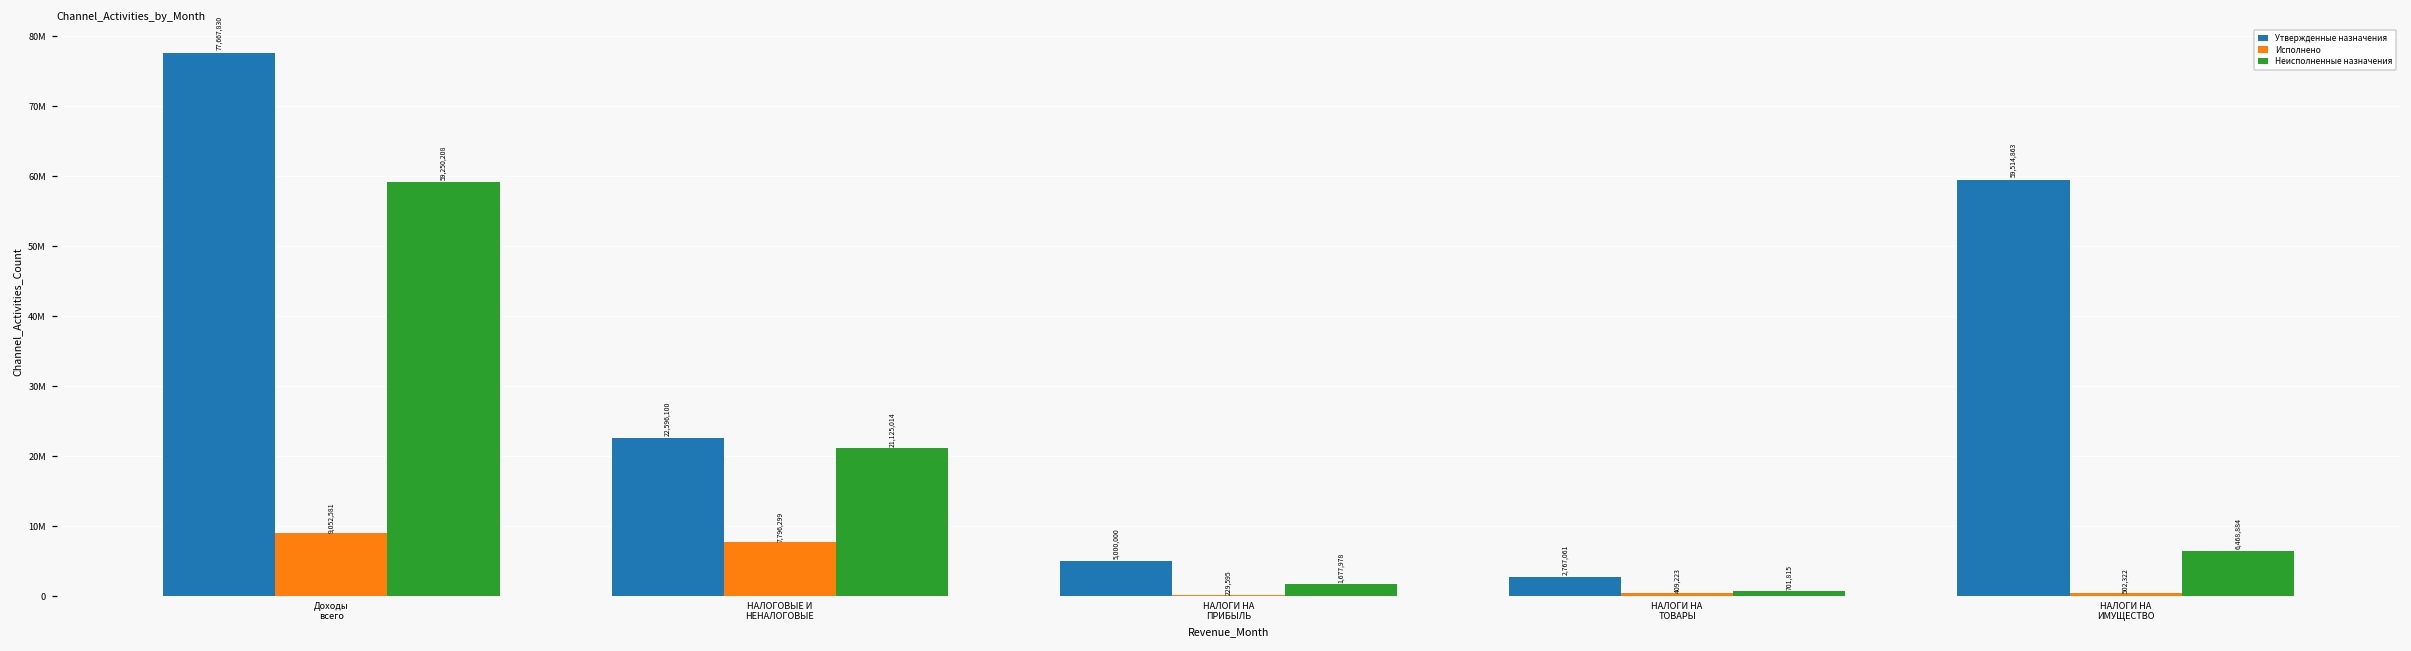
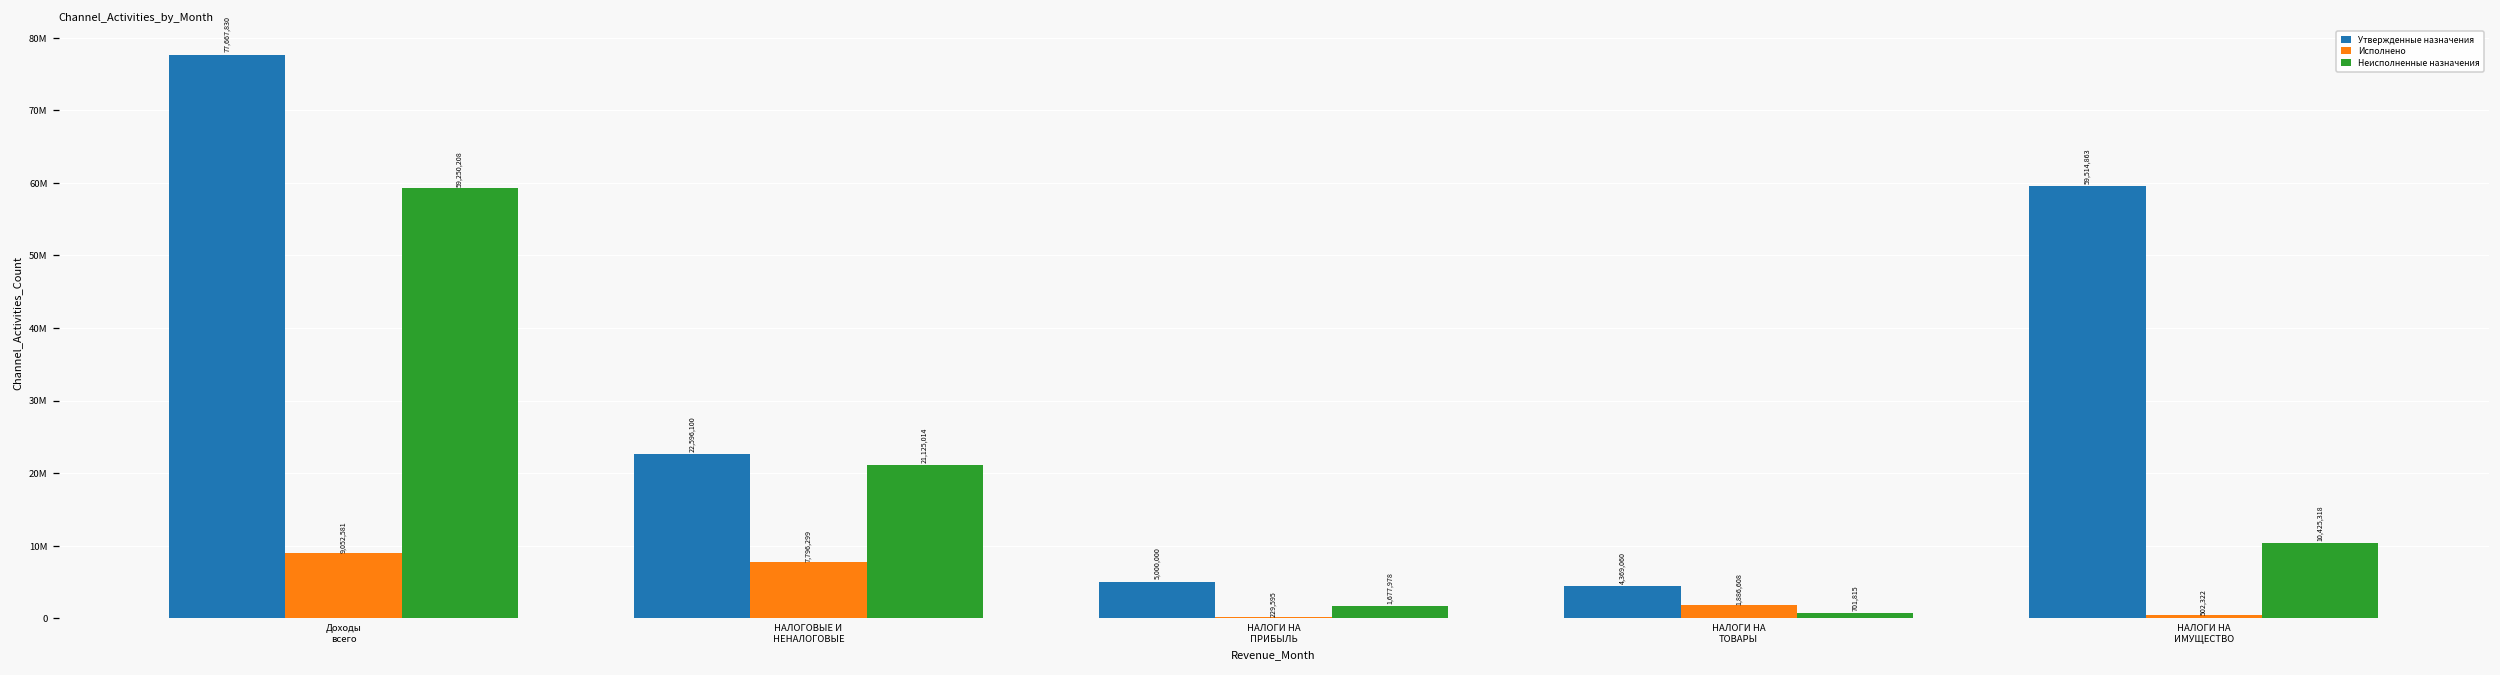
  {
    "Утвержденные назначения": {
      "Доходы всего": "77,667,830",
      "НАЛОГОВЫЕ И НЕНАЛОГОВЫЕ": "22,596,100",
      "НАЛОГИ НА ПРИБЫЛЬ": "5,000,000",
-     "НАЛОГИ НА ТОВАРЫ": "2,767,061",
+     "НАЛОГИ НА ТОВАРЫ": "4,369,060",
      "НАЛОГИ НА ИМУЩЕСТВО": "59,514,863"
    },
    "Исполнено": {
      "Доходы всего": "9,052,581",
      "НАЛОГОВЫЕ И НЕНАЛОГОВЫЕ": "7,796,299",
      "НАЛОГИ НА ПРИБЫЛЬ": "229,595",
-     "НАЛОГИ НА ТОВАРЫ": "409,223",
+     "НАЛОГИ НА ТОВАРЫ": "1,886,608",
      "НАЛОГИ НА ИМУЩЕСТВО": "502,322"
    },
    "Неисполненные назначения": {
      "Доходы всего": "59,250,208",
      "НАЛОГОВЫЕ И НЕНАЛОГОВЫЕ": "21,125,014",
      "НАЛОГИ НА ПРИБЫЛЬ": "1,677,978",
      "НАЛОГИ НА ТОВАРЫ": "701,815",
-     "НАЛОГИ НА ИМУЩЕСТВО": "6,468,884"
+     "НАЛОГИ НА ИМУЩЕСТВО": "10,425,318"
    }
  }
